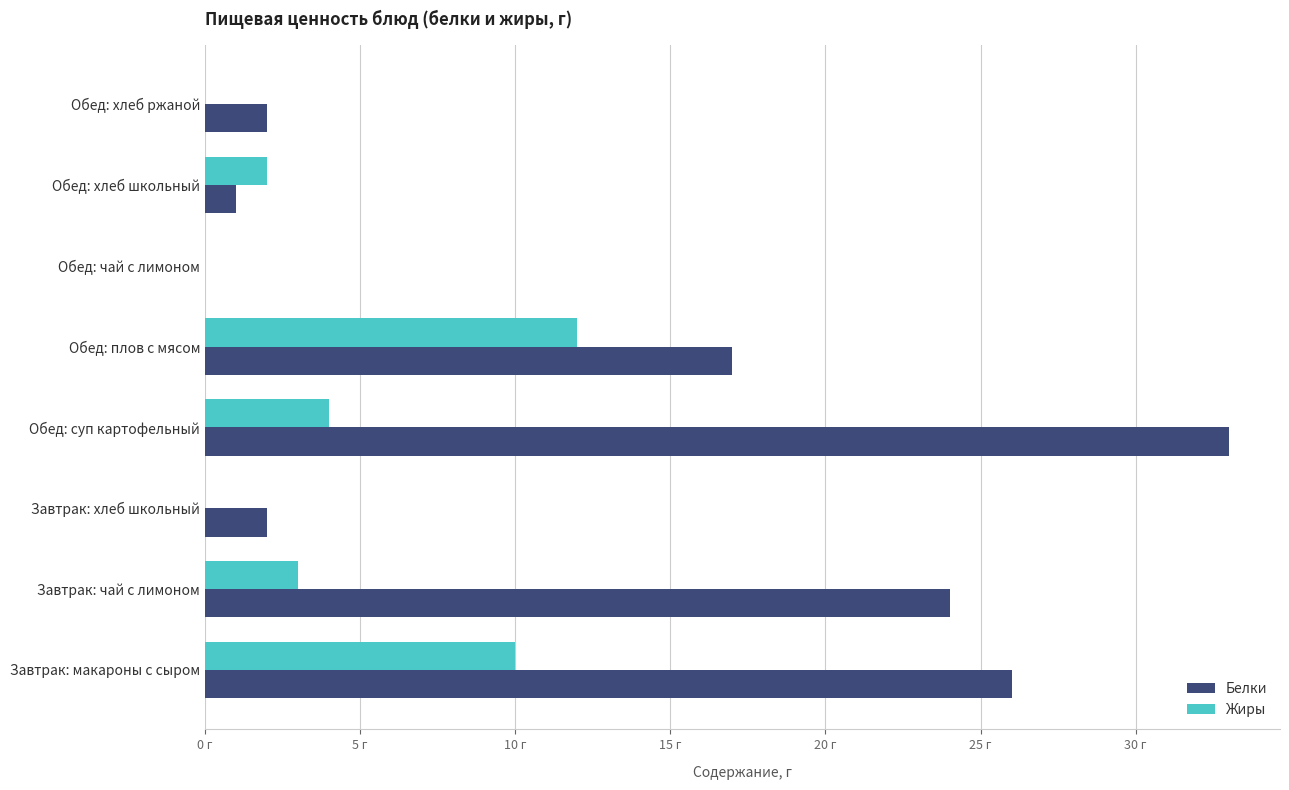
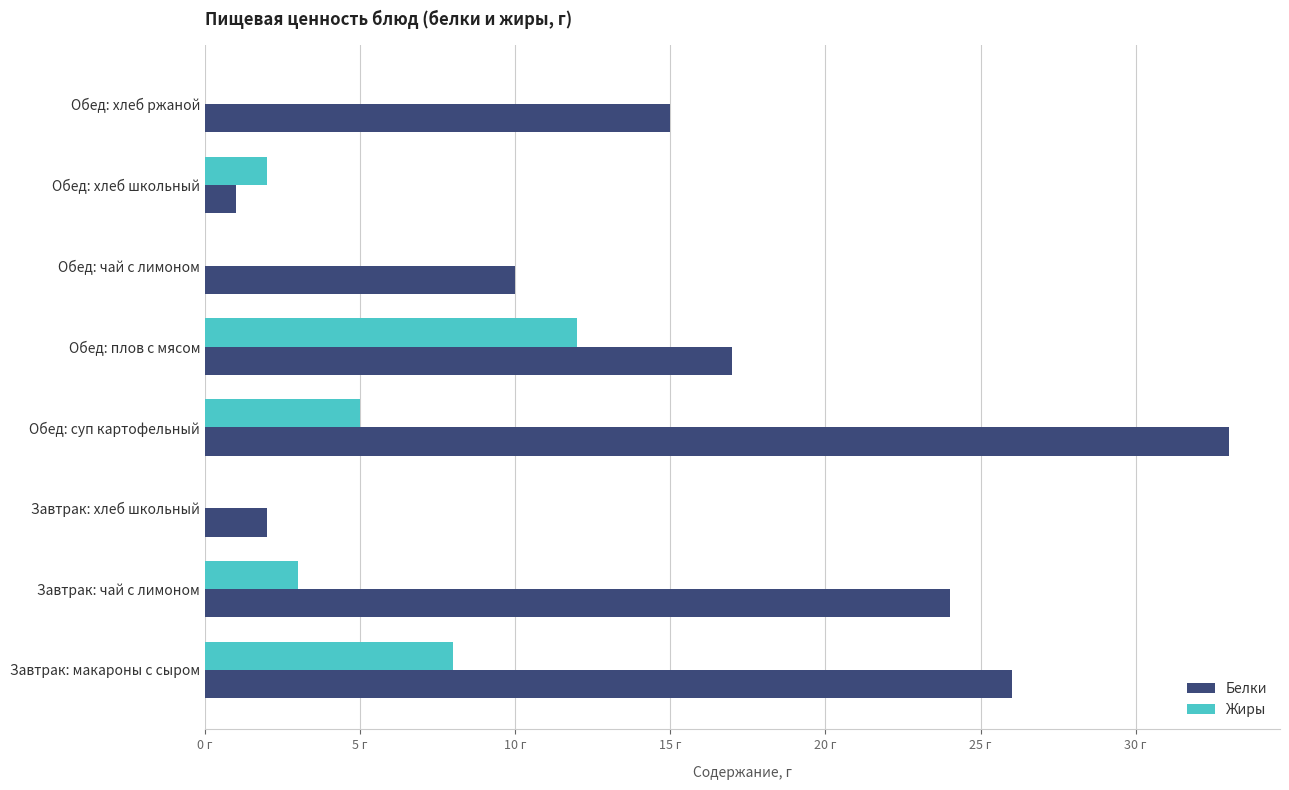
  {
    "Белки": {
-     "Обед: хлеб ржаной": "2 г",
+     "Обед: хлеб ржаной": "15 г",
      "Обед: хлеб школьный": "1 г",
-     "Обед: чай с лимоном": "0 г",
+     "Обед: чай с лимоном": "10 г",
      "Обед: плов с мясом": "17 г",
      "Обед: суп картофельный": "33 г",
      "Завтрак: хлеб школьный": "2 г",
      "Завтрак: чай с лимоном": "24 г",
      "Завтрак: макароны с сыром": "26 г"
    },
    "Жиры": {
      "Обед: хлеб ржаной": "0 г",
      "Обед: хлеб школьный": "2 г",
      "Обед: чай с лимоном": "0 г",
      "Обед: плов с мясом": "12 г",
-     "Обед: суп картофельный": "4 г",
+     "Обед: суп картофельный": "5 г",
      "Завтрак: хлеб школьный": "0 г",
      "Завтрак: чай с лимоном": "3 г",
-     "Завтрак: макароны с сыром": "10 г"
+     "Завтрак: макароны с сыром": "8 г"
    }
  }
